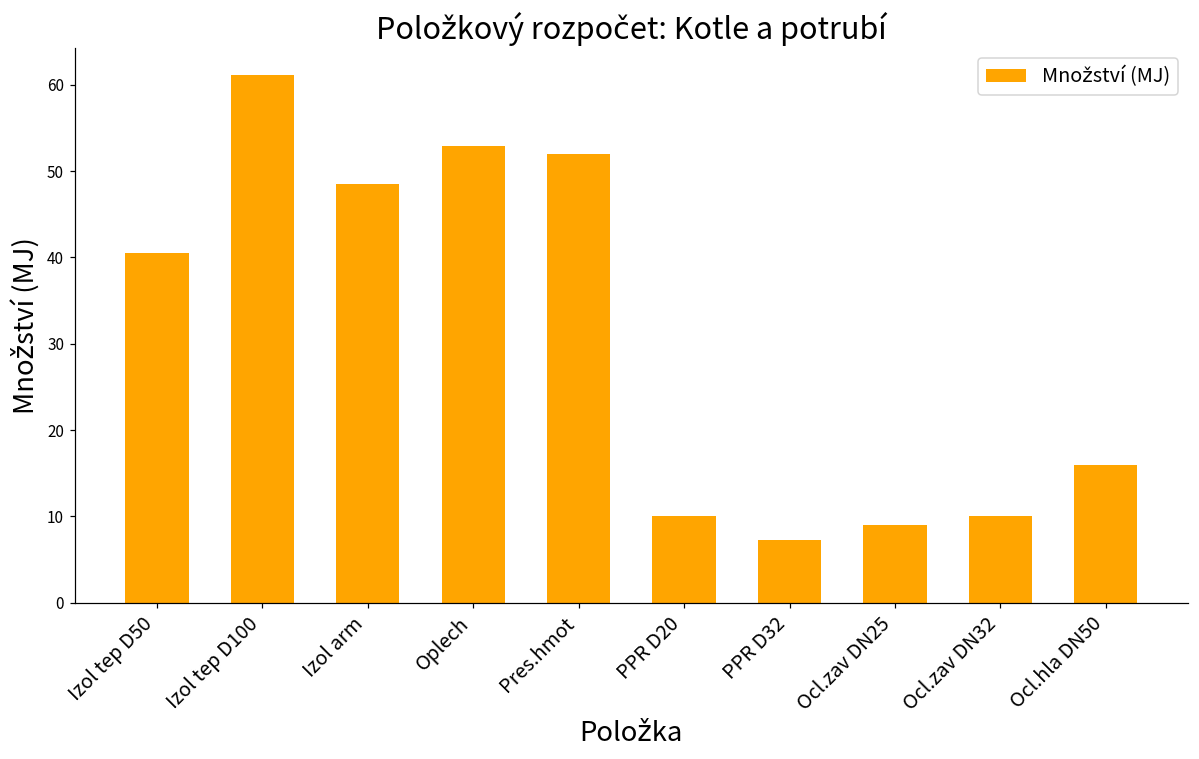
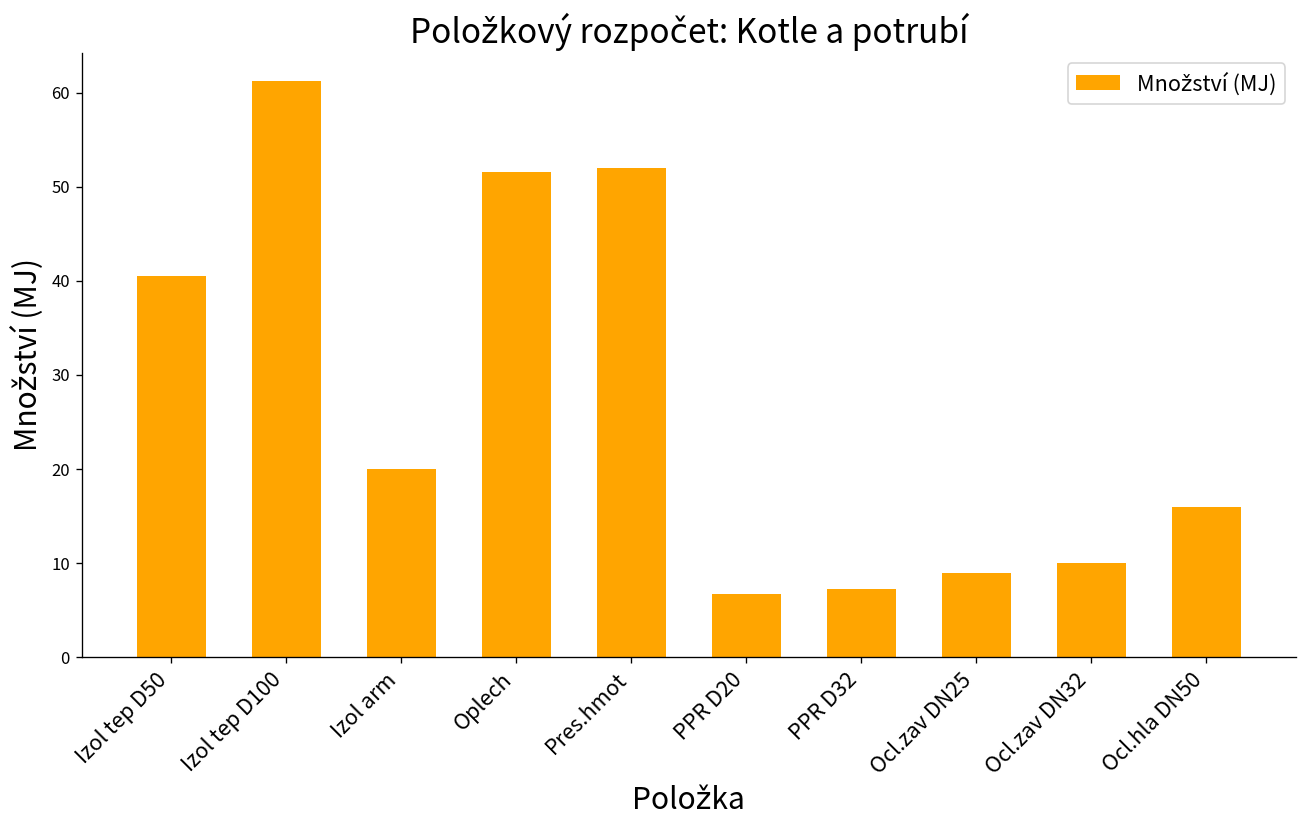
  {
    "Izol tep D50": 41,
    "Izol tep D100": 61,
-   "Izol arm": 49,
-   "Oplech": 53,
+   "Izol arm": 20,
+   "Oplech": 52,
    "Pres.hmot": 52,
-   "PPR D20": 10,
+   "PPR D20": 7,
    "PPR D32": 7,
    "Ocl.zav DN25": 9,
    "Ocl.zav DN32": 10,
    "Ocl.hla DN50": 16
  }
